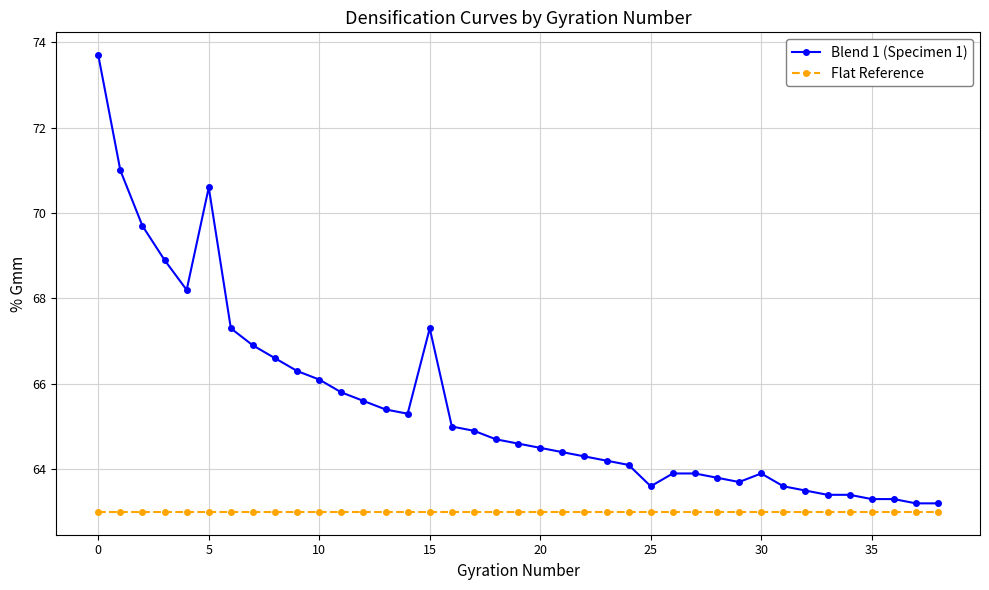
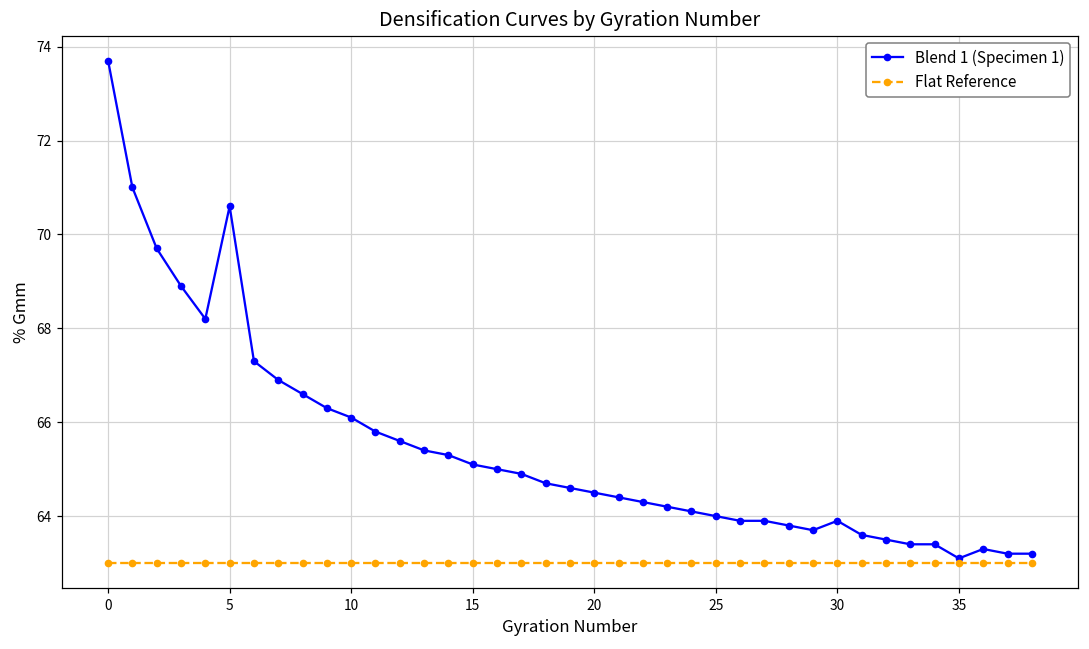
  {
    "Blend 1 (Specimen 1)": {
      "0": 73.7,
      "5": 70.6,
      "10": 66.1,
-     "15": 67.3,
+     "15": 65.1,
      "20": 64.5,
-     "25": 63.6,
+     "25": 64.0,
      "30": 63.9,
-     "35": 63.3
+     "35": 63.1
    },
    "Flat Reference": {
      "0": 63.0,
      "5": 63.0,
      "10": 63.0,
      "15": 63.0,
      "20": 63.0,
      "25": 63.0,
      "30": 63.0,
      "35": 63.0
    }
  }
